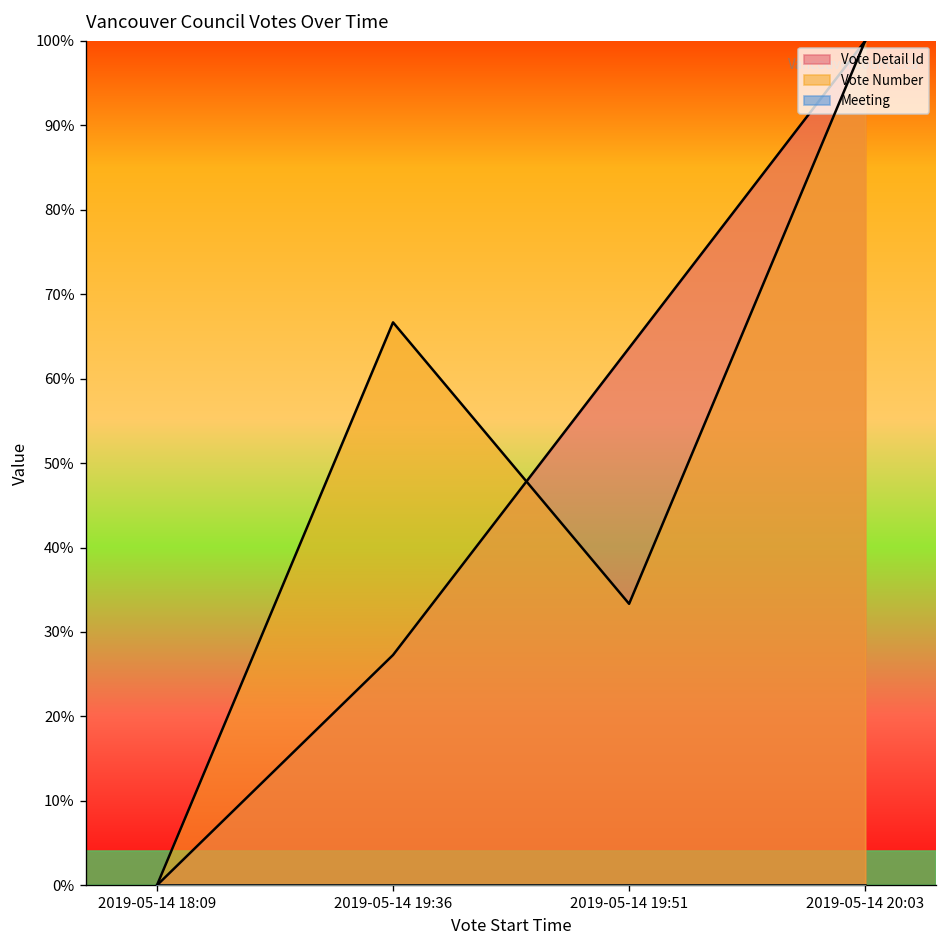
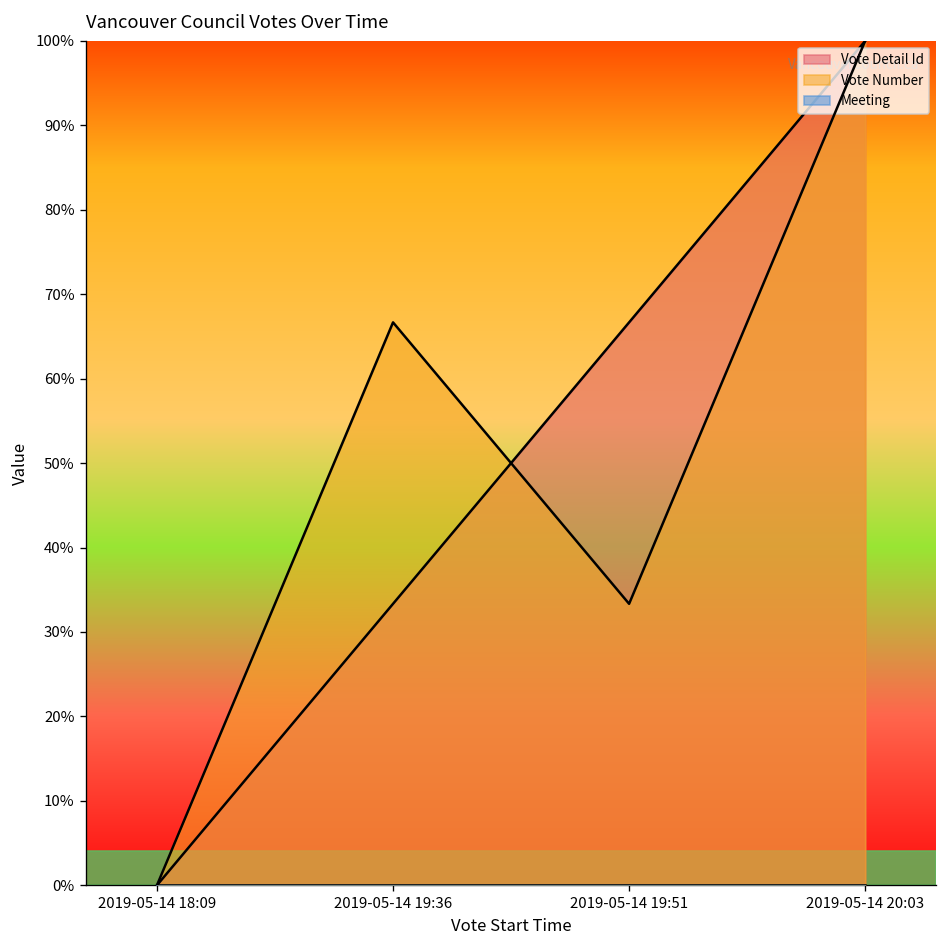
  {
    "Vote Detail Id": {
-     "2019-05-14 19:36": "27%",
-     "2019-05-14 19:51": "64%"
+     "2019-05-14 19:36": "33%",
+     "2019-05-14 19:51": "67%"
    },
    "Vote Number": {
      "2019-05-14 19:36": "67%",
      "2019-05-14 19:51": "33%"
    }
  }
